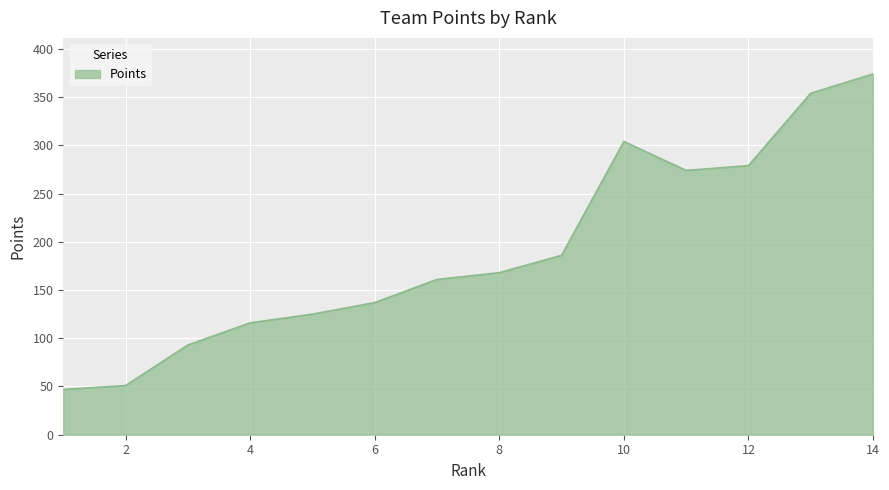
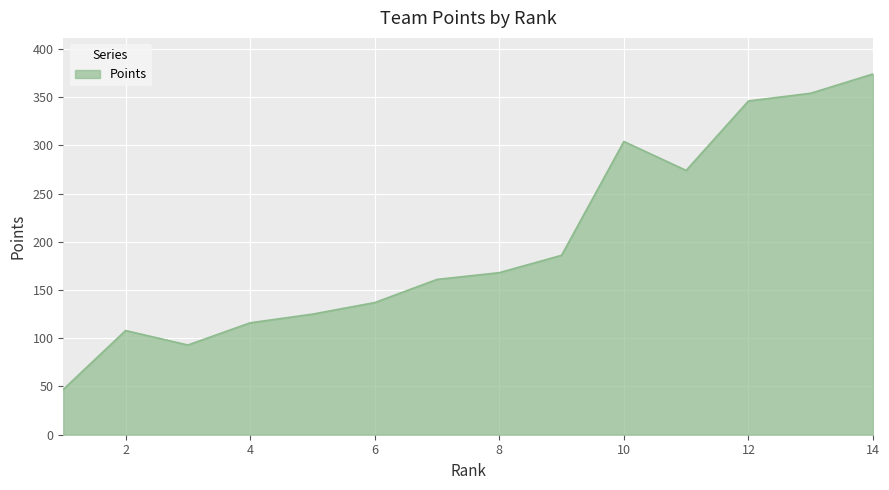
  {
-   "2": 50,
+   "2": 110,
    "4": 120,
    "6": 140,
    "8": 170,
    "10": 300,
-   "12": 280,
+   "12": 350,
    "14": 370
  }
